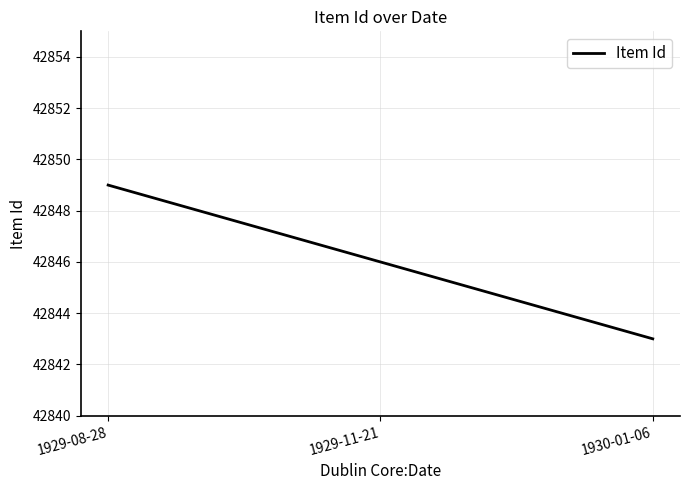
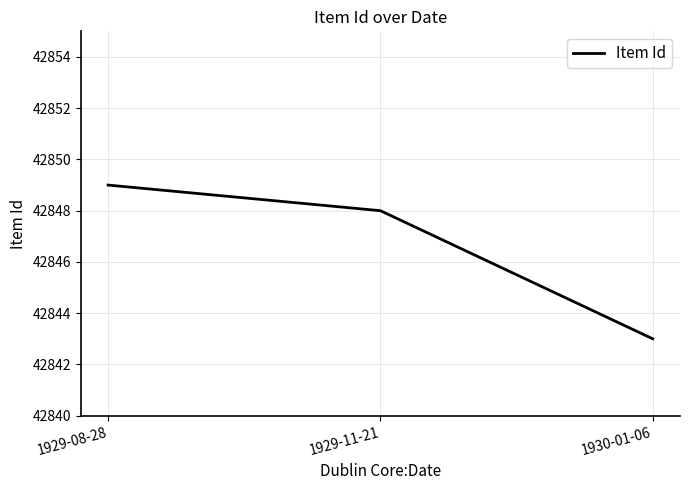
  {
    "1929-08-28": 42849,
-   "1929-11-21": 42846,
+   "1929-11-21": 42848,
    "1930-01-06": 42843
  }
